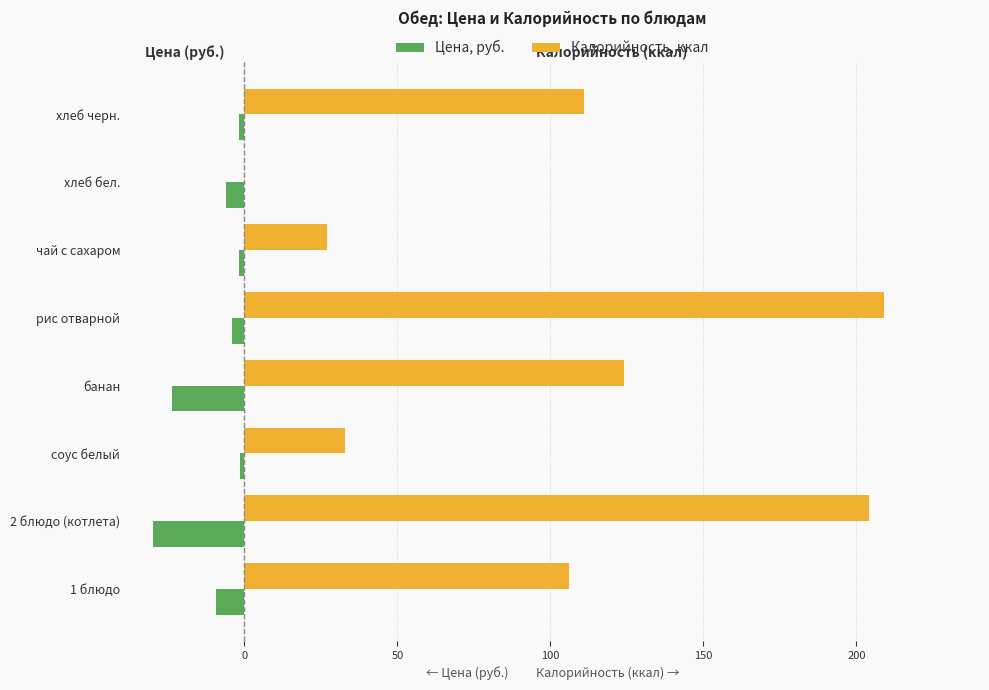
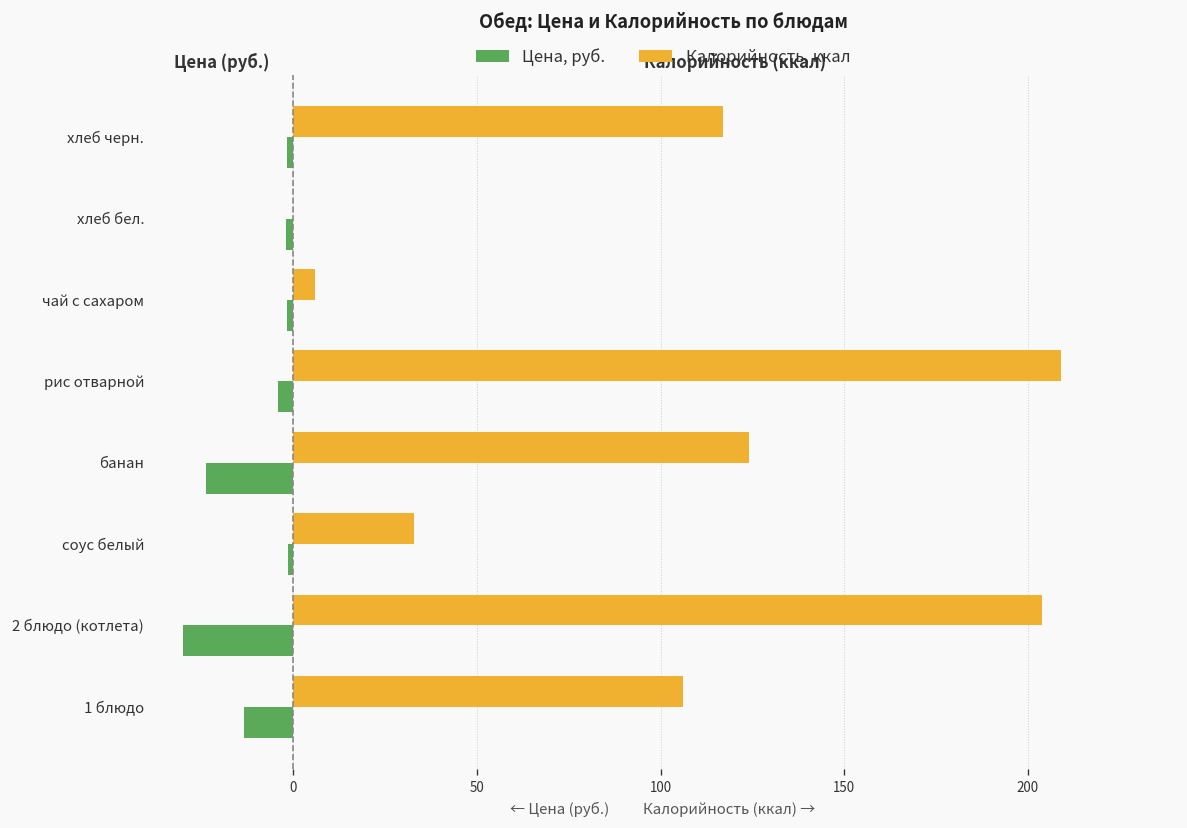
  {
    "Цена, руб.": {
      "хлеб черн.": -2,
-     "хлеб бел.": -6,
+     "хлеб бел.": -2,
      "чай с сахаром": -2,
      "рис отварной": -4,
      "банан": -24,
      "соус белый": -1,
      "2 блюдо (котлета)": -30,
-     "1 блюдо": -9
+     "1 блюдо": -13
    },
    "Калорийность, ккал": {
-     "хлеб черн.": 111,
+     "хлеб черн.": 117,
      "хлеб бел.": 0,
-     "чай с сахаром": 27,
+     "чай с сахаром": 6,
      "рис отварной": 209,
      "банан": 124,
      "соус белый": 33,
      "2 блюдо (котлета)": 204,
      "1 блюдо": 106
    }
  }
